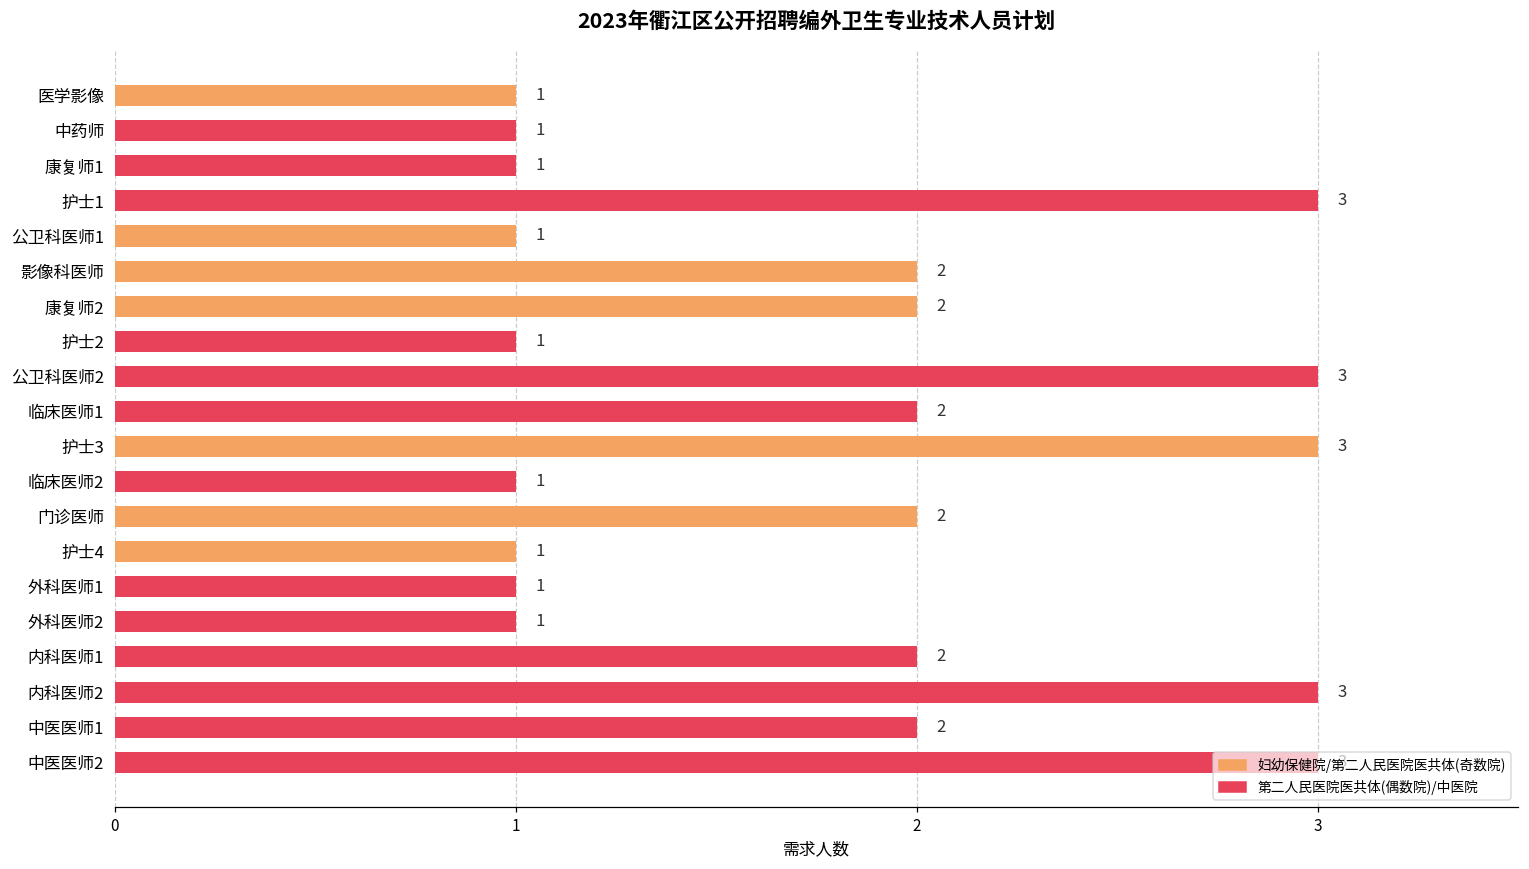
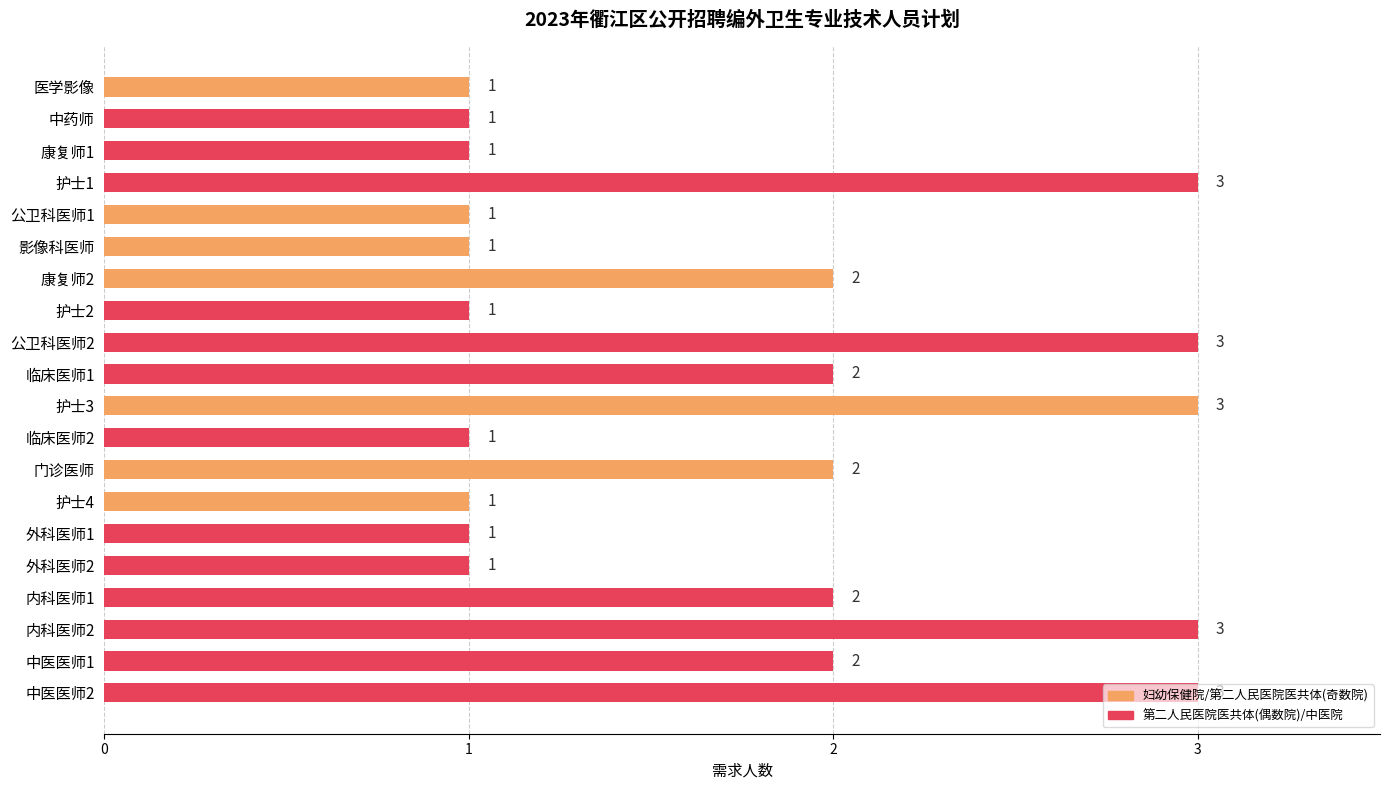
  {
    "医学影像": 1,
    "中药师": 1,
    "康复师1": 1,
    "护士1": 3,
    "公卫科医师1": 1,
-   "影像科医师": 2,
+   "影像科医师": 1,
    "康复师2": 2,
    "护士2": 1,
    "公卫科医师2": 3,
    "临床医师1": 2,
    "护士3": 3,
    "临床医师2": 1,
    "门诊医师": 2,
    "护士4": 1,
    "外科医师1": 1,
    "外科医师2": 1,
    "内科医师1": 2,
    "内科医师2": 3,
    "中医医师1": 2
  }
